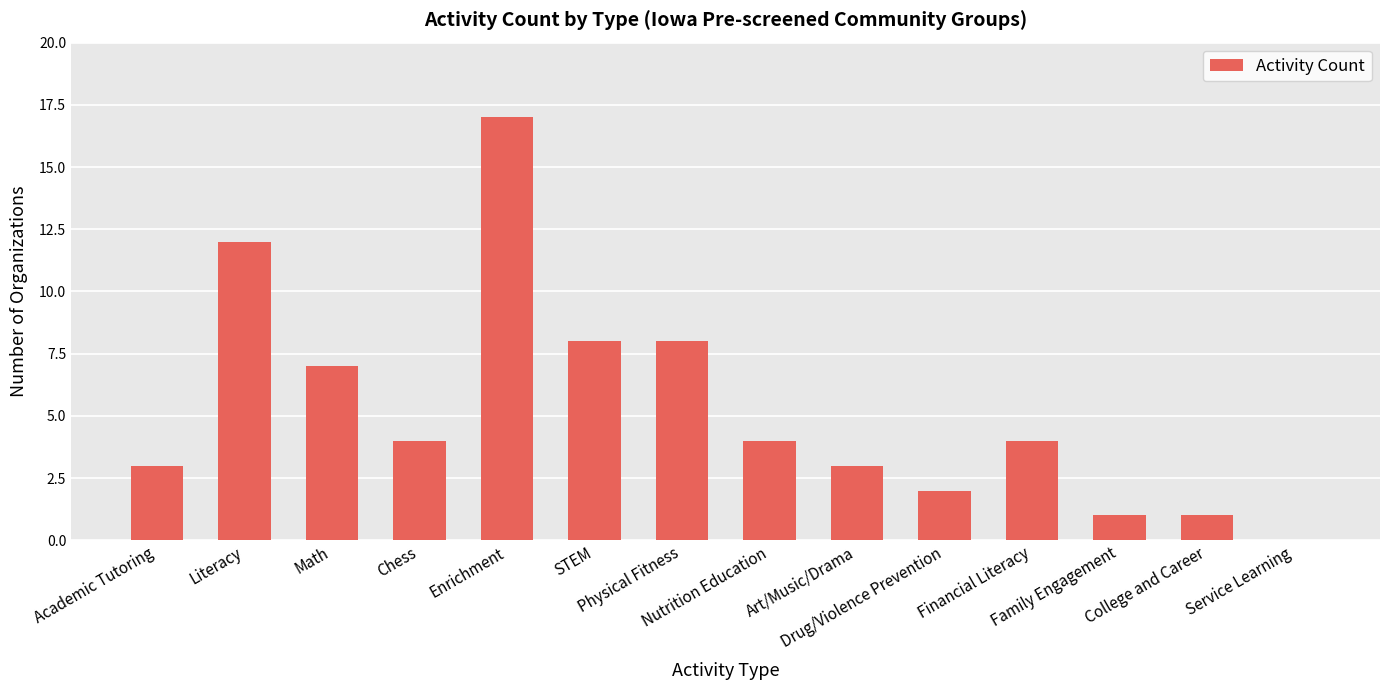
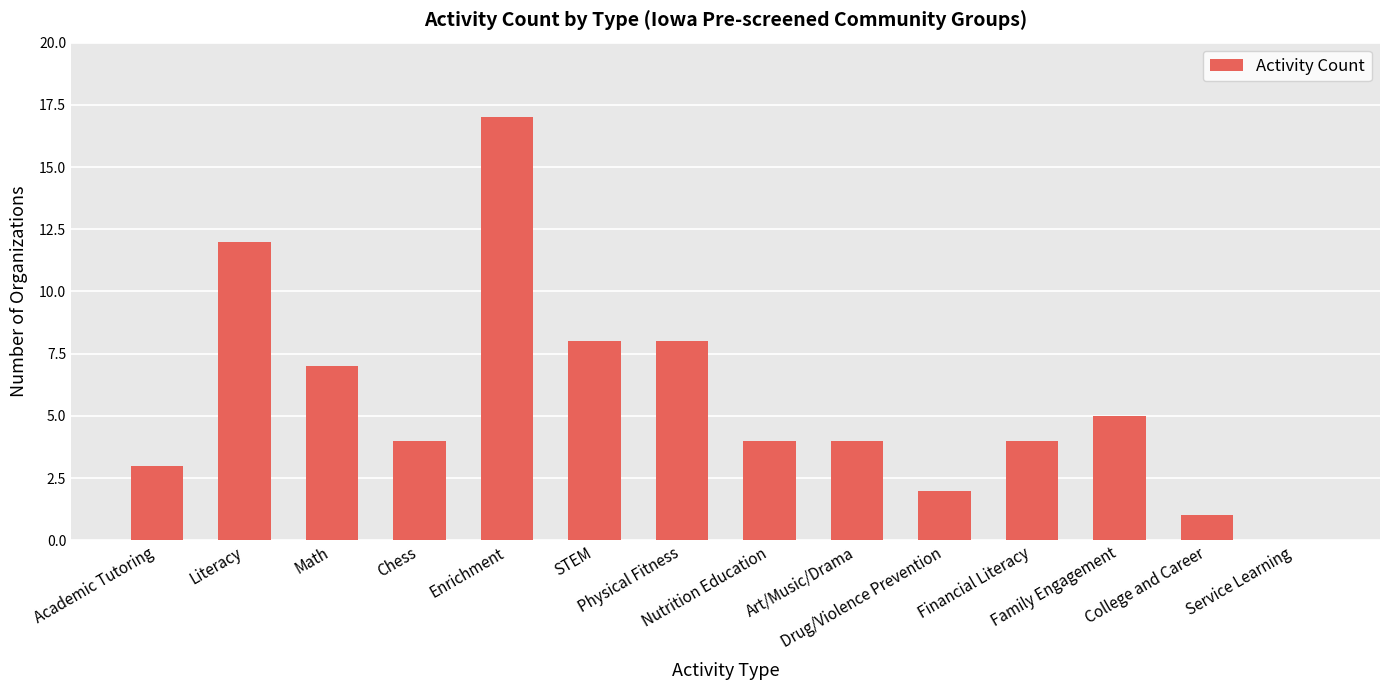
  {
    "Academic Tutoring": 3,
    "Literacy": 12,
    "Math": 7,
    "Chess": 4,
    "Enrichment": 17,
    "STEM": 8,
    "Physical Fitness": 8,
    "Nutrition Education": 4,
-   "Art/Music/Drama": 3,
+   "Art/Music/Drama": 4,
    "Drug/Violence Prevention": 2,
    "Financial Literacy": 4,
-   "Family Engagement": 1,
+   "Family Engagement": 5,
    "College and Career": 1,
    "Service Learning": 0
  }
